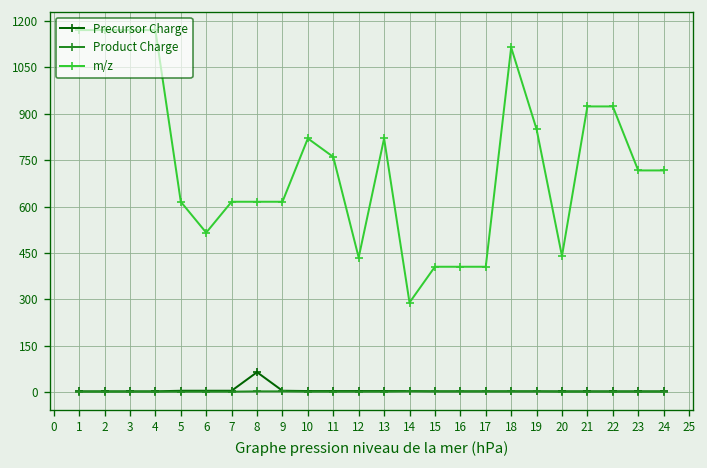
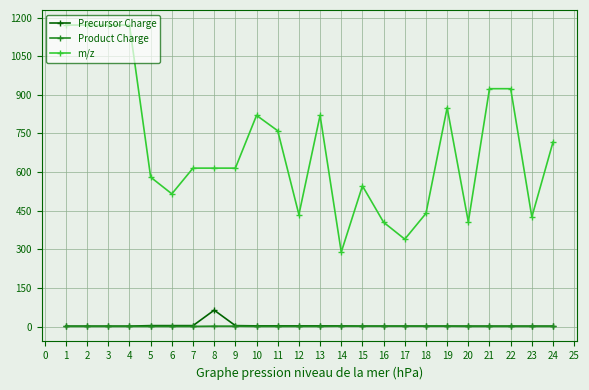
  {
    "Precursor Charge": {
      "8": 60
    },
    "Product Charge": {
      "8": 0
    },
    "m/z": {
-     "5": 620,
+     "5": 580,
      "6": 520,
      "7": 620,
      "8": 620,
      "9": 620,
      "10": 820,
      "11": 760,
      "12": 440,
      "13": 820,
      "14": 290,
-     "15": 410,
+     "15": 550,
      "16": 410,
-     "17": 410,
-     "18": 1110,
+     "17": 340,
+     "18": 440,
      "19": 850,
-     "20": 440,
+     "20": 410,
      "21": 920,
      "22": 920,
-     "23": 720,
+     "23": 430,
      "24": 720
    }
  }
